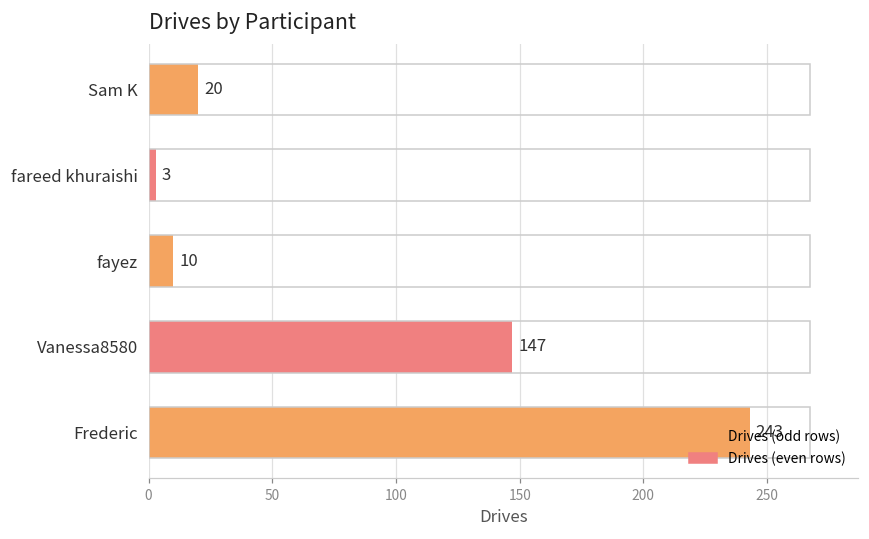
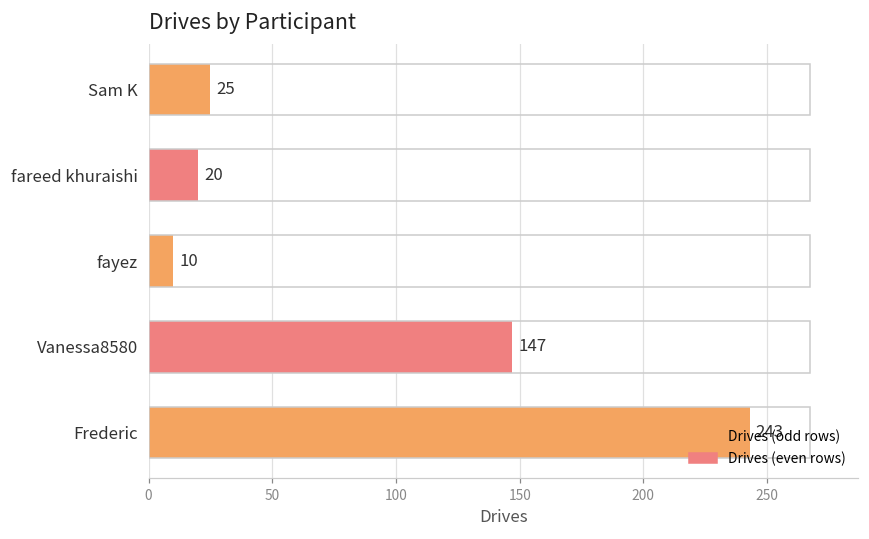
  {
-   "Sam K": 20,
-   "fareed khuraishi": 3,
+   "Sam K": 25,
+   "fareed khuraishi": 20,
    "fayez": 10,
    "Vanessa8580": 147,
    "Frederic": 243
  }
